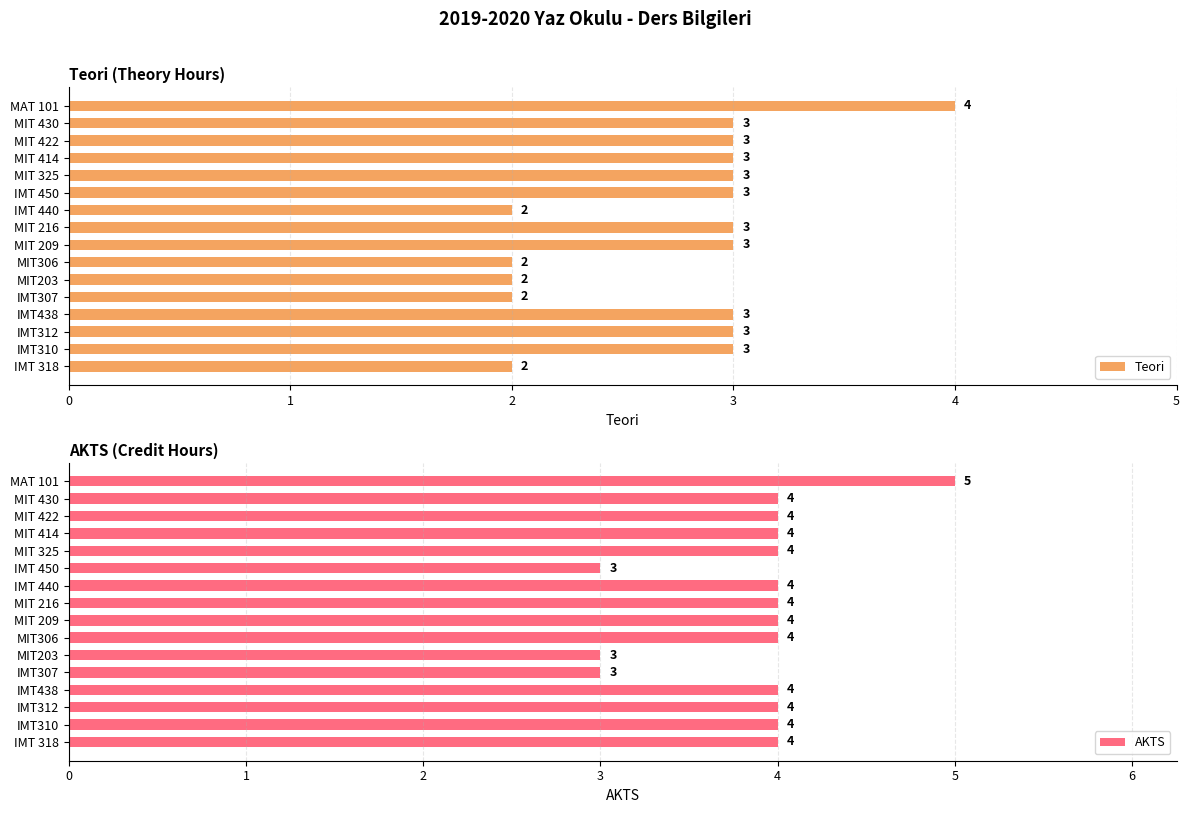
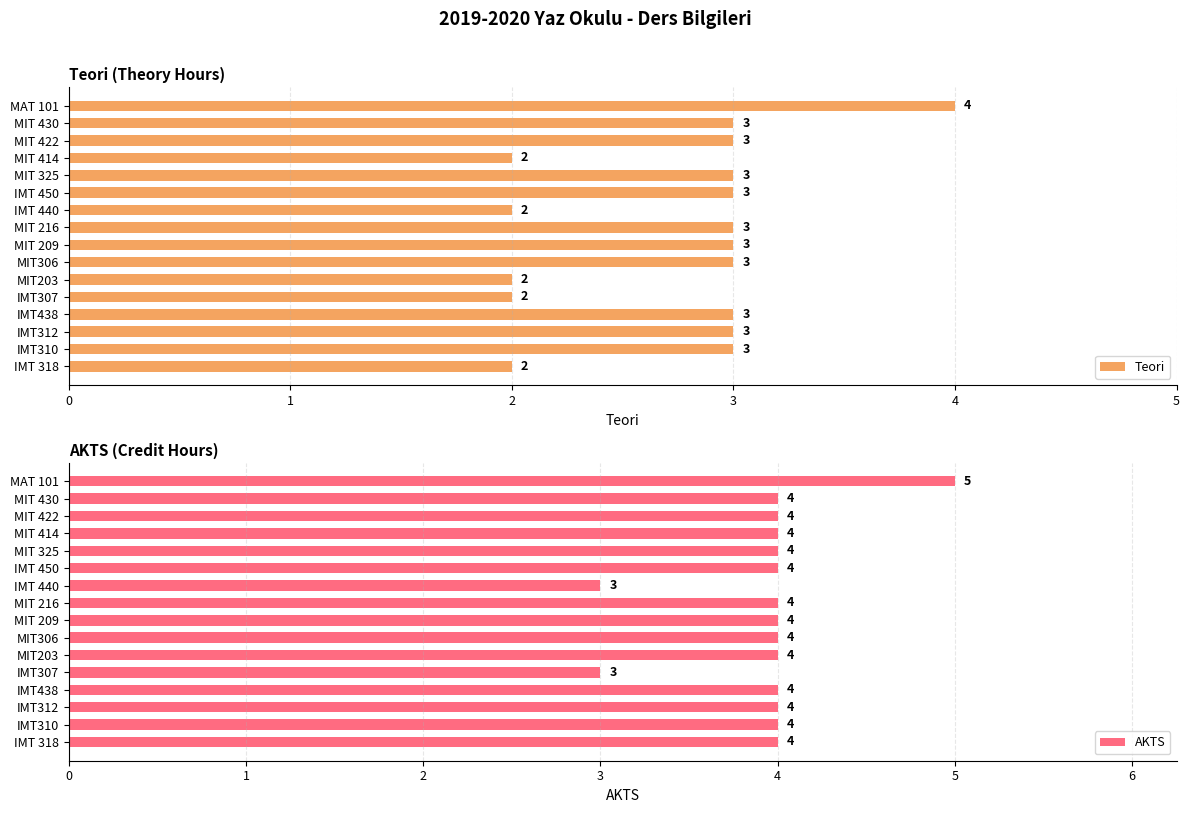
  {
    "Teori (Theory Hours)": {
      "MAT 101": 4,
      "MIT 430": 3,
      "MIT 422": 3,
-     "MIT 414": 3,
+     "MIT 414": 2,
      "MIT 325": 3,
      "IMT 450": 3,
      "IMT 440": 2,
      "MIT 216": 3,
      "MIT 209": 3,
-     "MIT306": 2,
+     "MIT306": 3,
      "MIT203": 2,
      "IMT307": 2,
      "IMT438": 3,
      "IMT312": 3,
      "IMT310": 3,
      "IMT 318": 2
    },
    "AKTS (Credit Hours)": {
      "MAT 101": 5,
      "MIT 430": 4,
      "MIT 422": 4,
      "MIT 414": 4,
      "MIT 325": 4,
-     "IMT 450": 3,
-     "IMT 440": 4,
+     "IMT 450": 4,
+     "IMT 440": 3,
      "MIT 216": 4,
      "MIT 209": 4,
      "MIT306": 4,
-     "MIT203": 3,
+     "MIT203": 4,
      "IMT307": 3,
      "IMT438": 4,
      "IMT312": 4,
      "IMT310": 4,
      "IMT 318": 4
    }
  }
